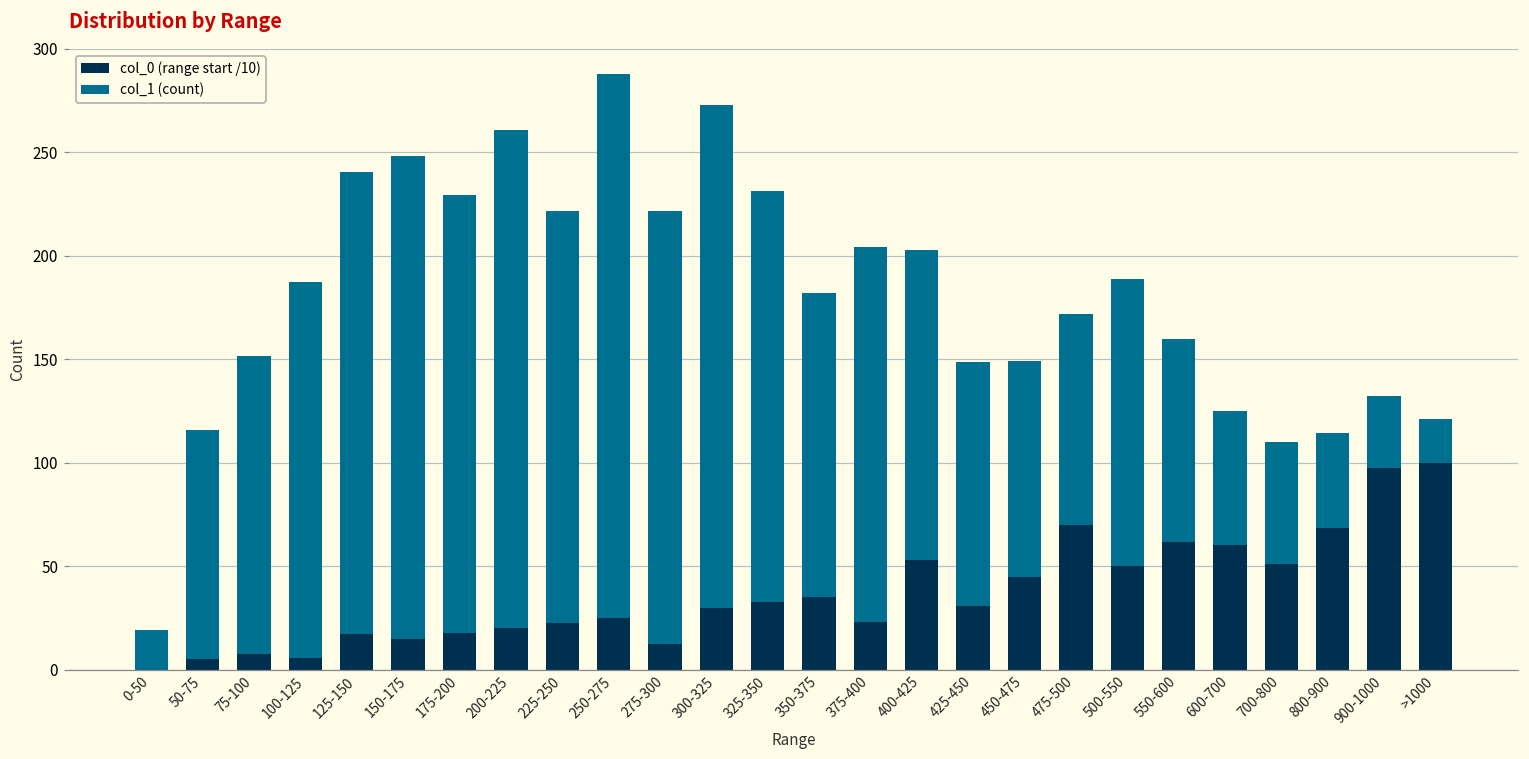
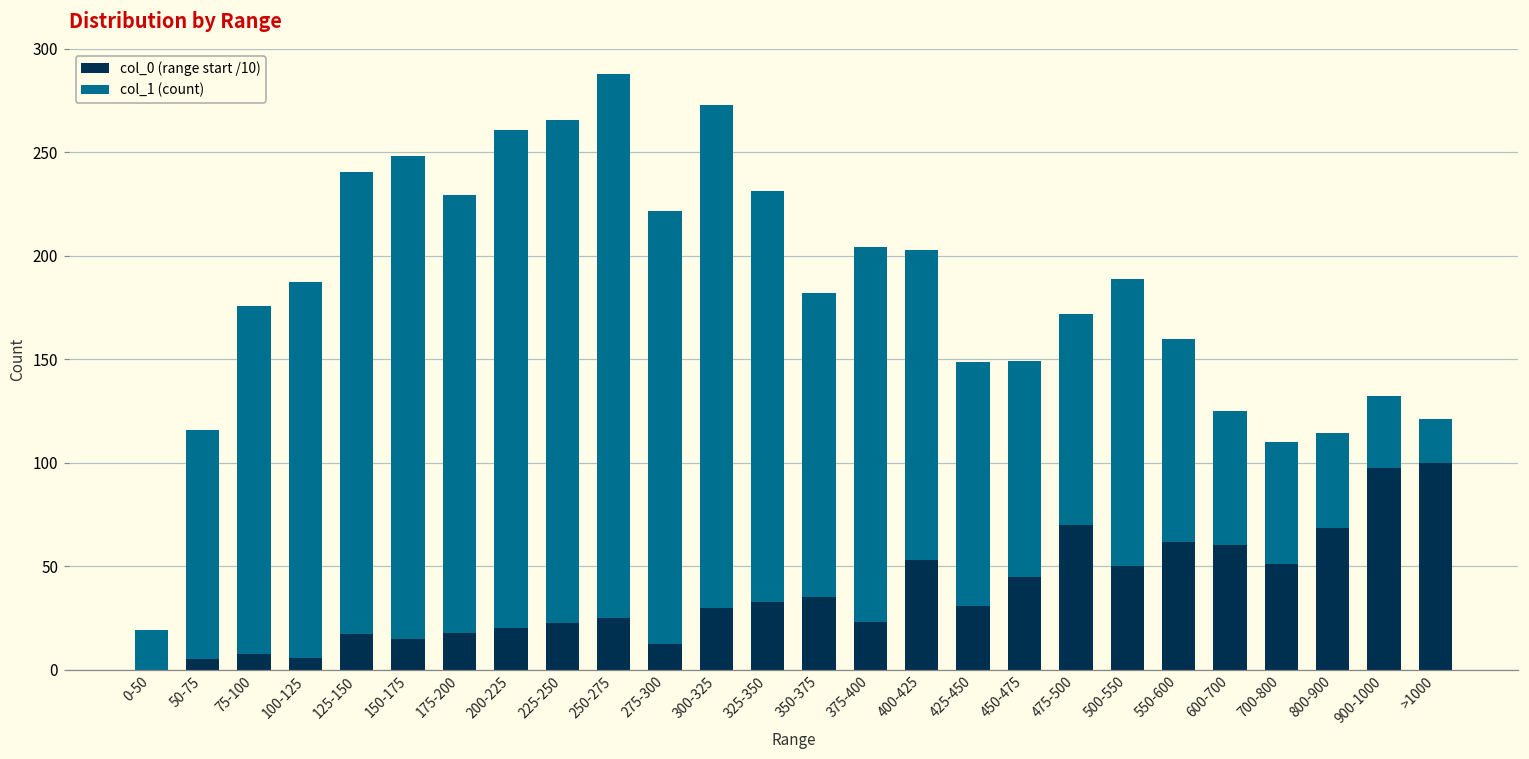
  {
    "col_0 (range start /10)": {
      "0-50": 0,
      "50-75": 5,
      "75-100": 8,
      "100-125": 5,
      "125-150": 17,
      "150-175": 15,
      "175-200": 18,
      "200-225": 20,
      "225-250": 23,
      "250-275": 25,
      "275-300": 13,
      "300-325": 30,
      "325-350": 33,
      "350-375": 35,
      "375-400": 23,
      "400-425": 53,
      "425-450": 31,
      "450-475": 45,
      "475-500": 70,
      "500-550": 50,
      "550-600": 62,
      "600-700": 60,
      "700-800": 51,
      "800-900": 68,
      "900-1000": 97,
      ">1000": 100
    },
    "col_1 (count)": {
      "0-50": 19,
      "50-75": 111,
-     "75-100": 144,
+     "75-100": 168,
      "100-125": 182,
      "125-150": 223,
      "150-175": 233,
      "175-200": 212,
      "200-225": 241,
-     "225-250": 199,
+     "225-250": 243,
      "250-275": 263,
      "275-300": 209,
      "300-325": 243,
      "325-350": 199,
      "350-375": 147,
      "375-400": 181,
      "400-425": 150,
      "425-450": 118,
      "450-475": 104,
      "475-500": 102,
      "500-550": 139,
      "550-600": 98,
      "600-700": 65,
      "700-800": 59,
      "800-900": 46,
      "900-1000": 35,
      ">1000": 21
    }
  }
